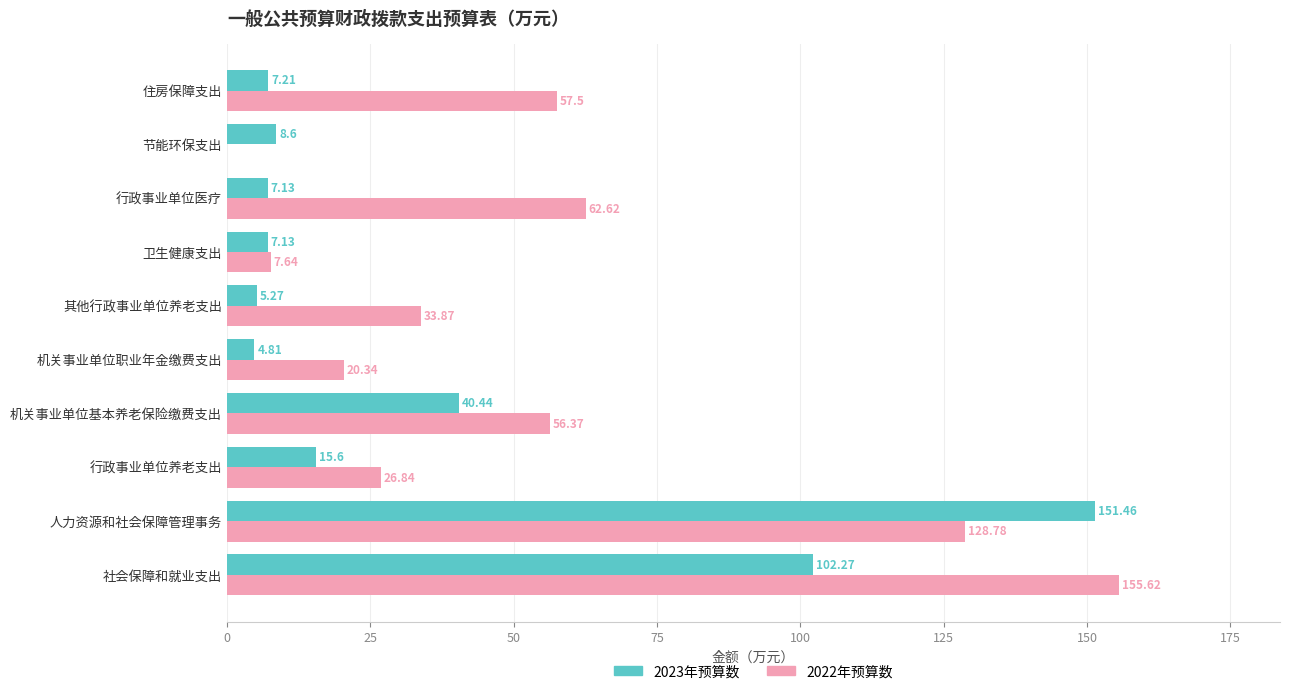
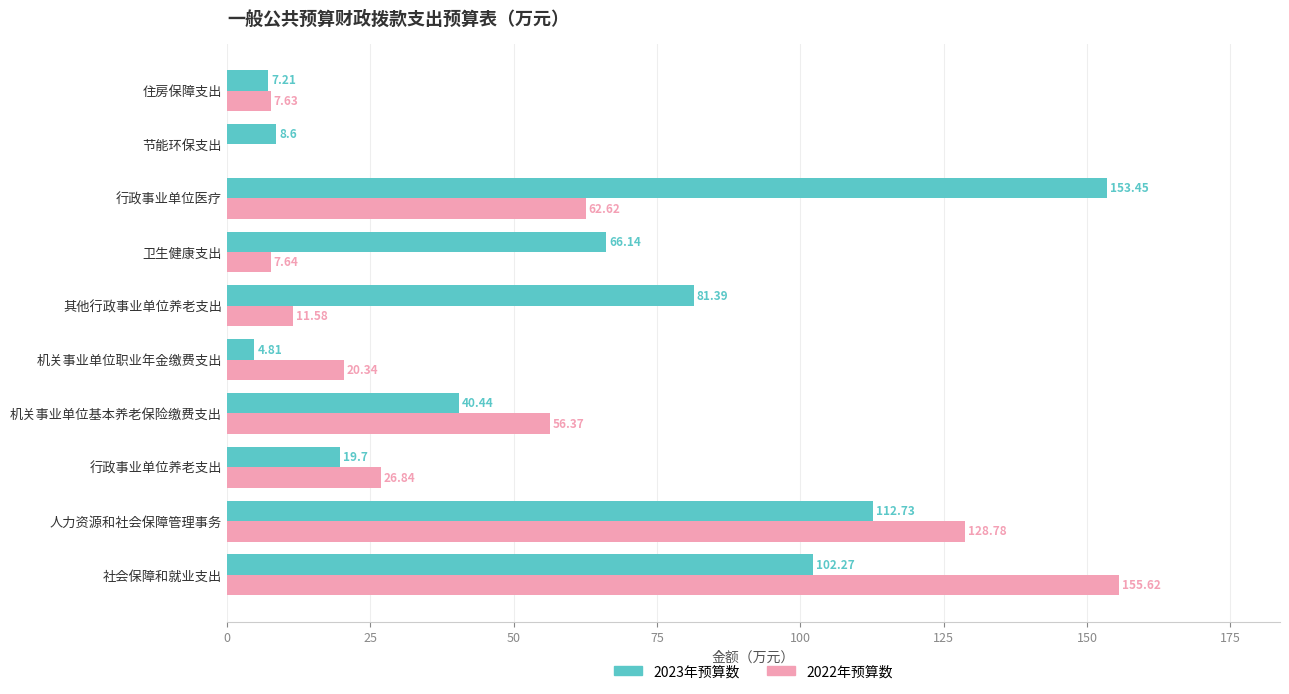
  {
    "2023年预算数": {
      "住房保障支出": 7.21,
      "节能环保支出": 8.6,
-     "行政事业单位医疗": 7.13,
-     "卫生健康支出": 7.13,
-     "其他行政事业单位养老支出": 5.27,
+     "行政事业单位医疗": 153.45,
+     "卫生健康支出": 66.14,
+     "其他行政事业单位养老支出": 81.39,
      "机关事业单位职业年金缴费支出": 4.81,
      "机关事业单位基本养老保险缴费支出": 40.44,
-     "行政事业单位养老支出": 15.6,
-     "人力资源和社会保障管理事务": 151.46,
+     "行政事业单位养老支出": 19.7,
+     "人力资源和社会保障管理事务": 112.73,
      "社会保障和就业支出": 102.27
    },
    "2022年预算数": {
-     "住房保障支出": 57.5,
+     "住房保障支出": 7.63,
      "行政事业单位医疗": 62.62,
      "卫生健康支出": 7.64,
-     "其他行政事业单位养老支出": 33.87,
+     "其他行政事业单位养老支出": 11.58,
      "机关事业单位职业年金缴费支出": 20.34,
      "机关事业单位基本养老保险缴费支出": 56.37,
      "行政事业单位养老支出": 26.84,
      "人力资源和社会保障管理事务": 128.78,
      "社会保障和就业支出": 155.62
    }
  }
